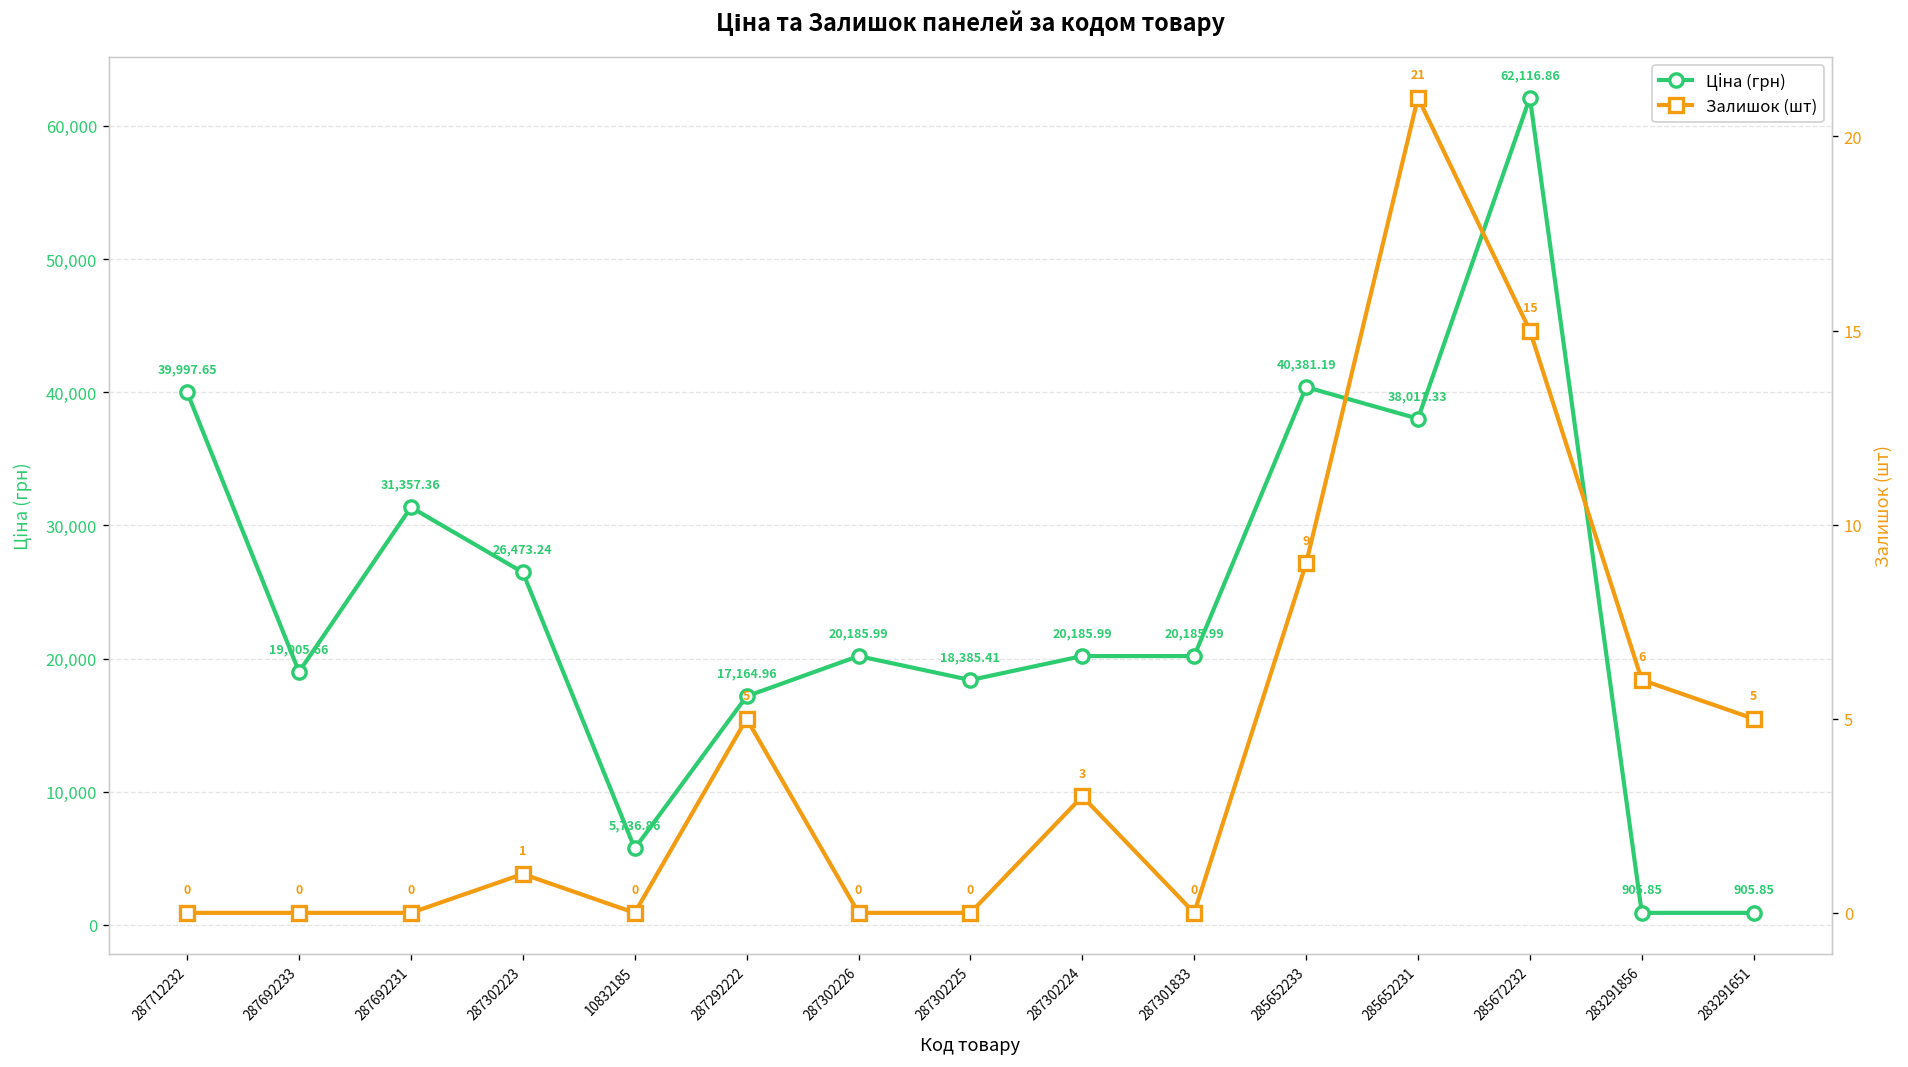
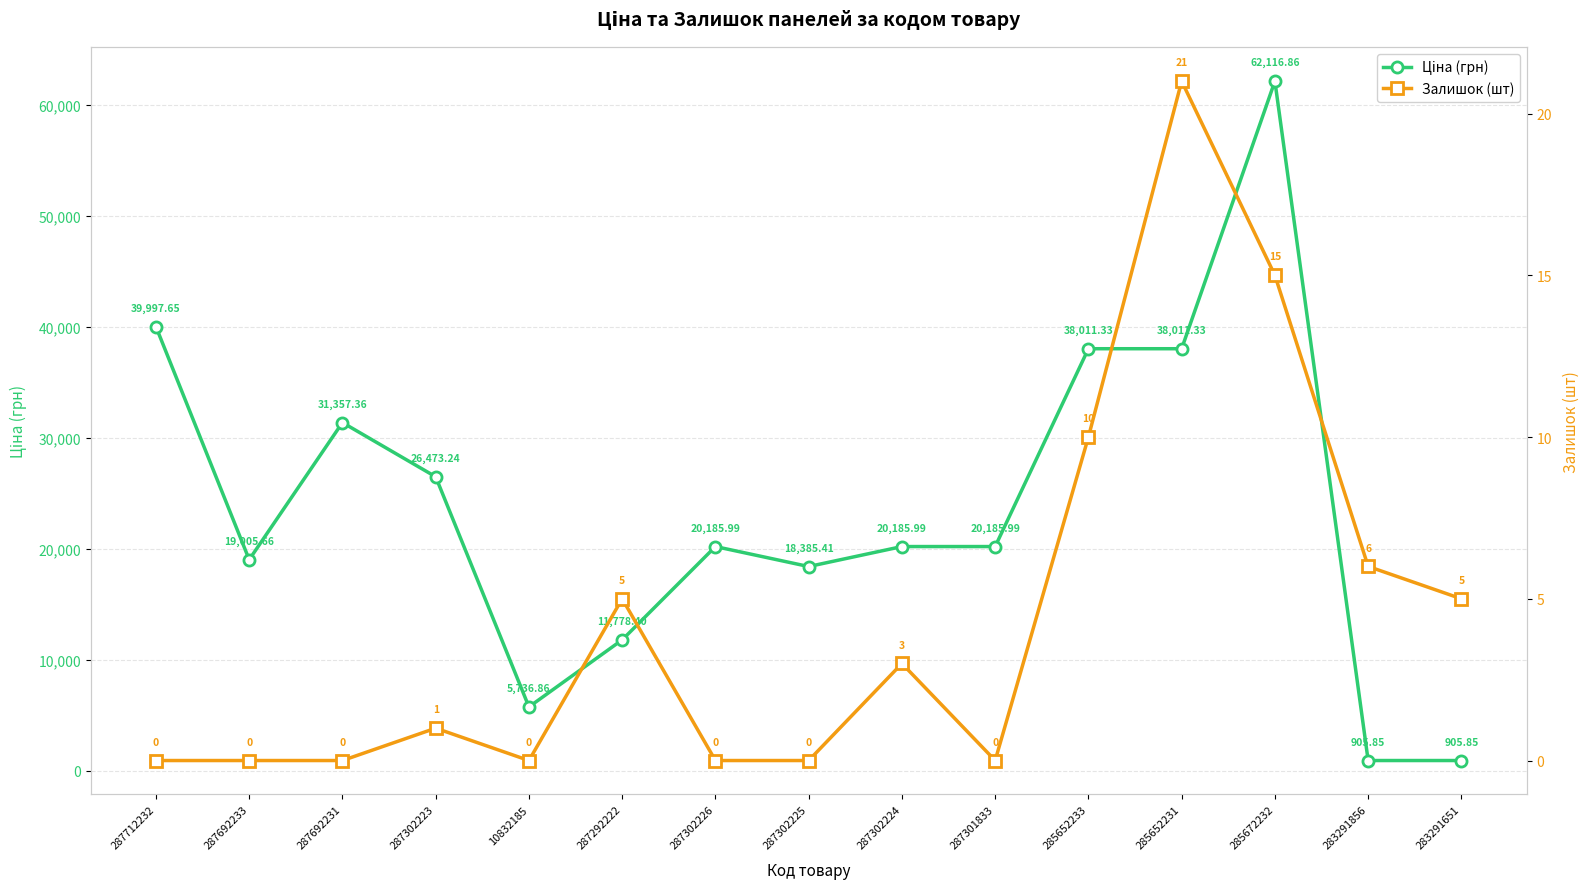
  {
    "Ціна (грн)": {
      "287712232": "39,997.65",
      "287692233": "19,005.66",
      "287692231": "31,357.36",
      "287302223": "26,473.24",
      "10832185": "5,736.86",
-     "287292222": "17,164.96",
+     "287292222": "11,778.40",
      "287302226": "20,185.99",
      "287302225": "18,385.41",
      "287302224": "20,185.99",
      "287301833": "20,185.99",
-     "285652233": "40,381.19",
+     "285652233": "38,011.33",
      "285652231": "38,011.33",
      "285672232": "62,116.86",
      "283291856": "905.85",
      "283291651": "905.85"
    },
    "Залишок (шт)": {
      "287712232": "0",
      "287692233": "0",
      "287692231": "0",
      "287302223": "1",
      "10832185": "0",
      "287302226": "0",
      "287302225": "0",
      "287302224": "3",
      "287301833": "0",
-     "285652233": "9",
+     "285652233": "10",
      "285652231": "21",
      "285672232": "15",
      "283291856": "6",
      "283291651": "5"
    }
  }
